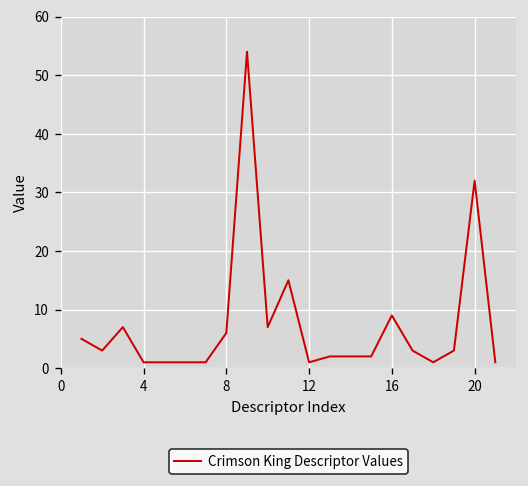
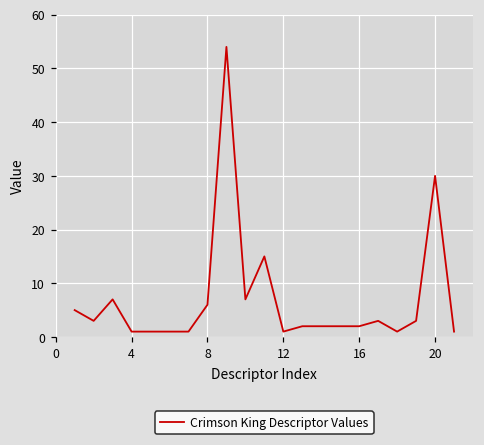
  {
    "4": 1,
    "8": 6,
    "12": 1,
-   "16": 9,
-   "20": 32
+   "16": 2,
+   "20": 30
  }
